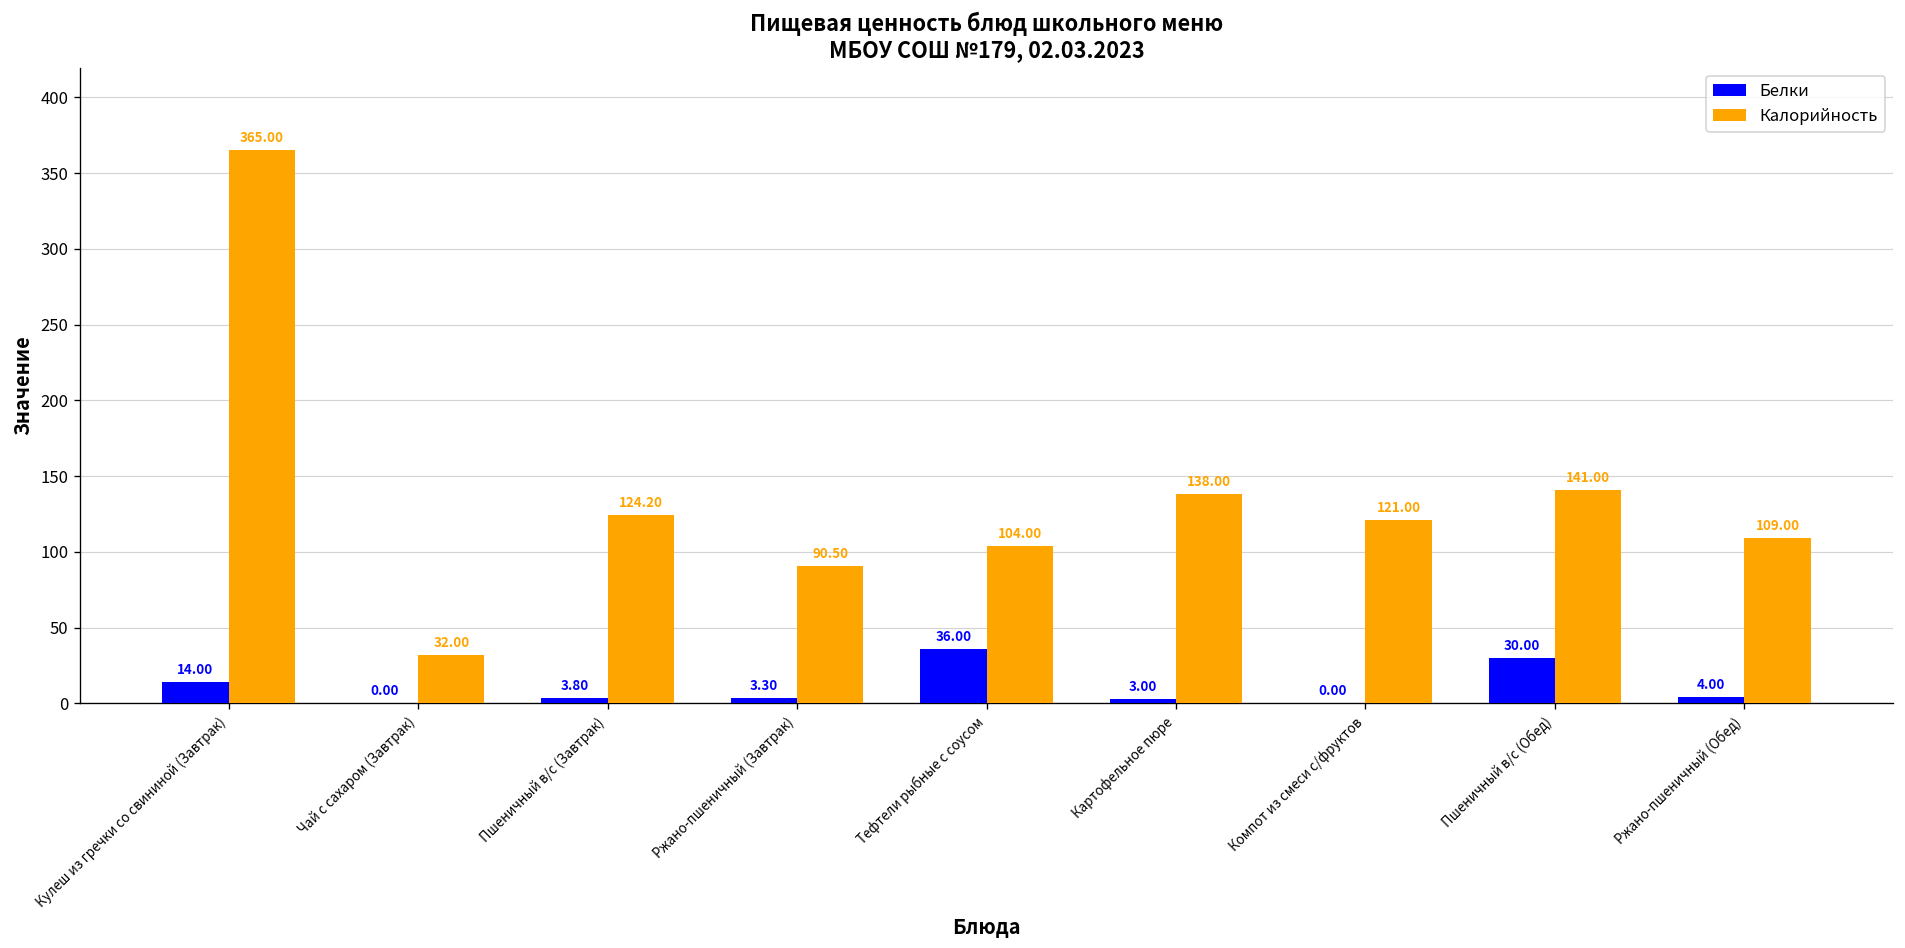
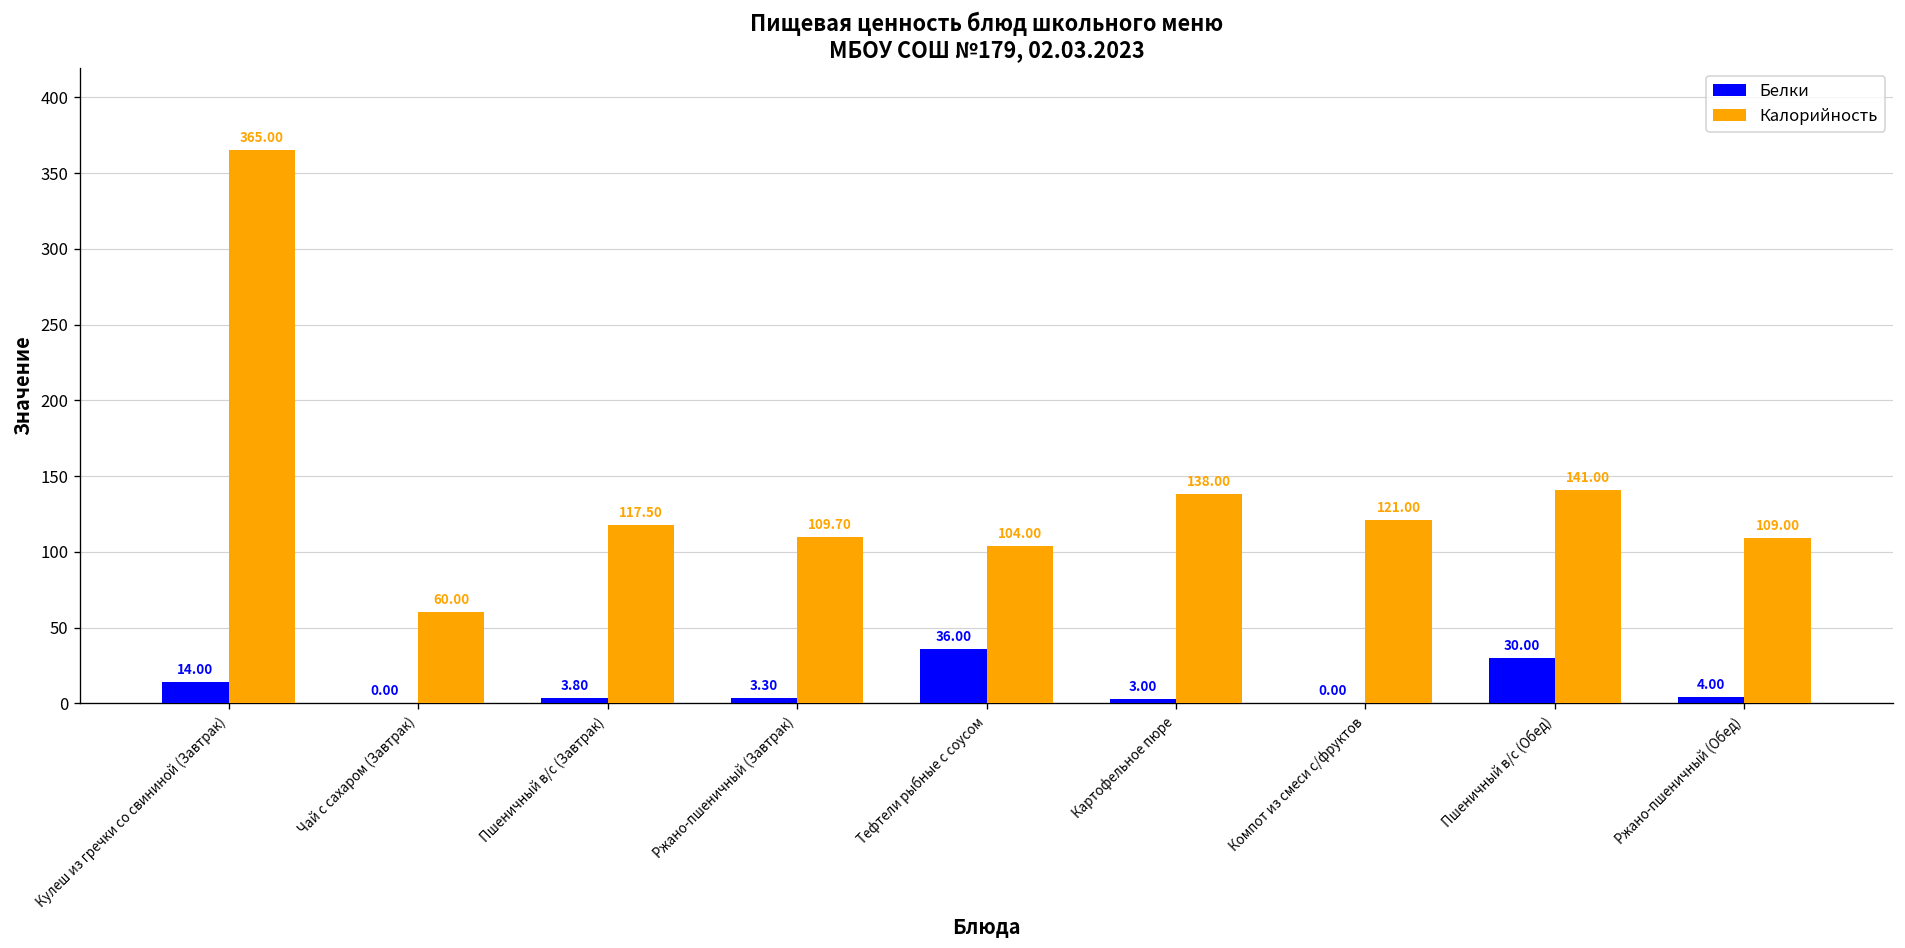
  {
    "Белки": {
      "Кулеш из гречки со свининой (Завтрак)": 14.00,
      "Чай с сахаром (Завтрак)": 0.00,
      "Пшеничный в/с (Завтрак)": 3.80,
      "Ржано-пшеничный (Завтрак)": 3.30,
      "Тефтели рыбные с соусом": 36.00,
      "Картофельное пюре": 3.00,
      "Компот из смеси с/фруктов": 0.00,
      "Пшеничный в/с (Обед)": 30.00,
      "Ржано-пшеничный (Обед)": 4.00
    },
    "Калорийность": {
      "Кулеш из гречки со свининой (Завтрак)": 365.00,
-     "Чай с сахаром (Завтрак)": 32.00,
-     "Пшеничный в/с (Завтрак)": 124.20,
-     "Ржано-пшеничный (Завтрак)": 90.50,
+     "Чай с сахаром (Завтрак)": 60.00,
+     "Пшеничный в/с (Завтрак)": 117.50,
+     "Ржано-пшеничный (Завтрак)": 109.70,
      "Тефтели рыбные с соусом": 104.00,
      "Картофельное пюре": 138.00,
      "Компот из смеси с/фруктов": 121.00,
      "Пшеничный в/с (Обед)": 141.00,
      "Ржано-пшеничный (Обед)": 109.00
    }
  }
